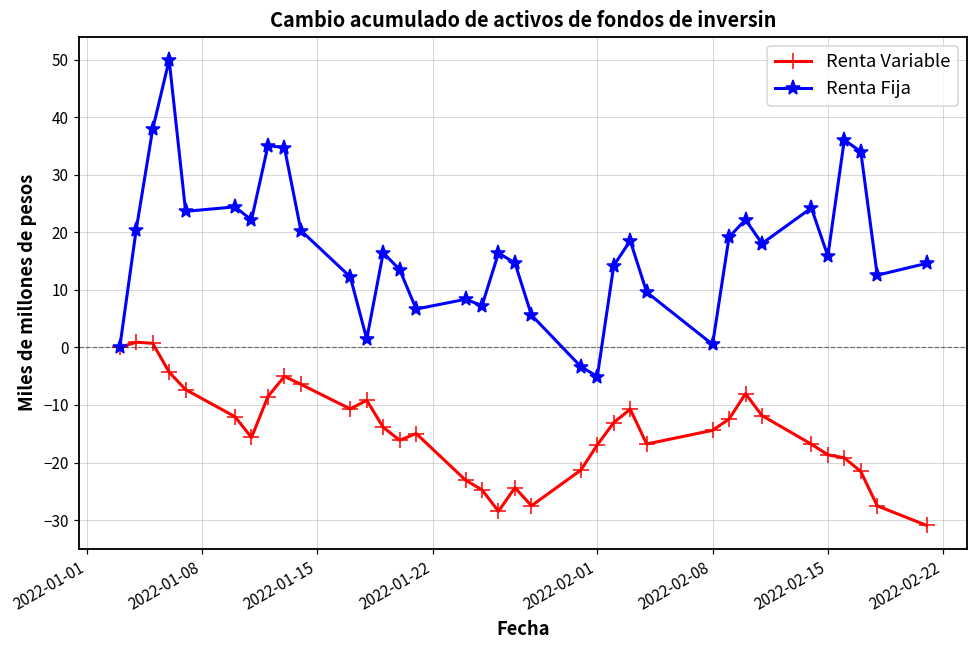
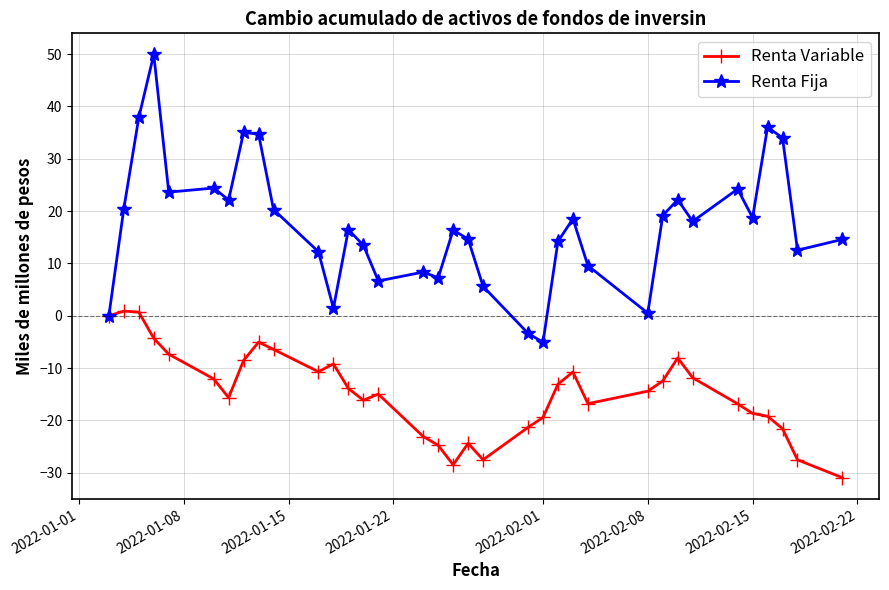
  {
    "Renta Variable": {
-     "2022-02-01": -17,
+     "2022-02-01": -19,
      "2022-02-08": -14,
      "2022-02-15": -19
    },
    "Renta Fija": {
      "2022-02-01": -5,
      "2022-02-08": 1,
-     "2022-02-15": 16
+     "2022-02-15": 19
    }
  }
